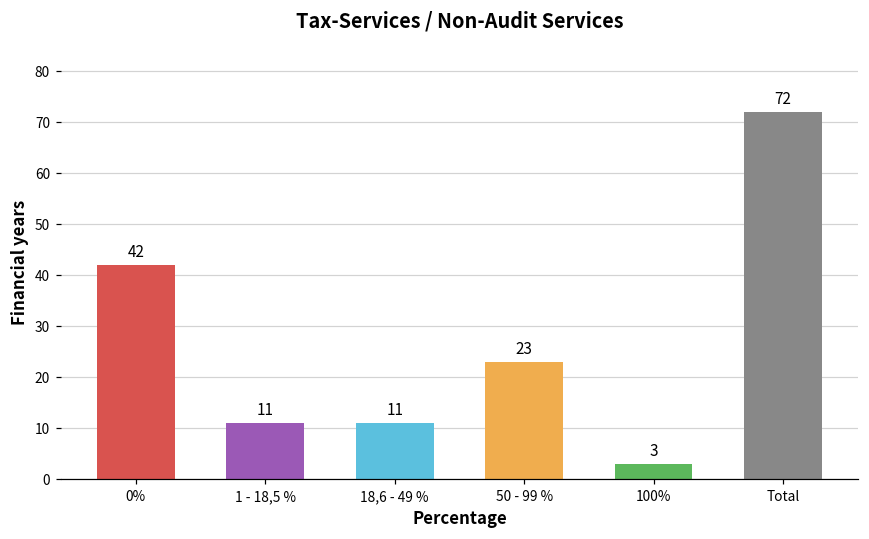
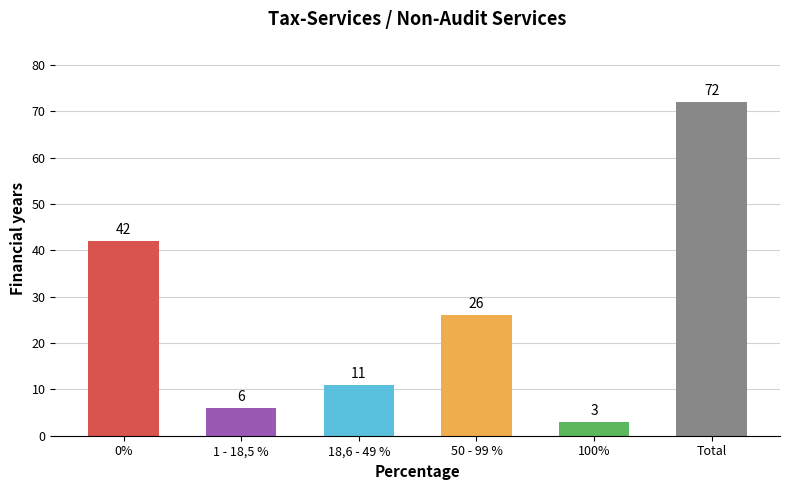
  {
    "0%": 42,
-   "1 - 18,5 %": 11,
+   "1 - 18,5 %": 6,
    "18,6 - 49 %": 11,
-   "50 - 99 %": 23,
+   "50 - 99 %": 26,
    "100%": 3,
    "Total": 72
  }
